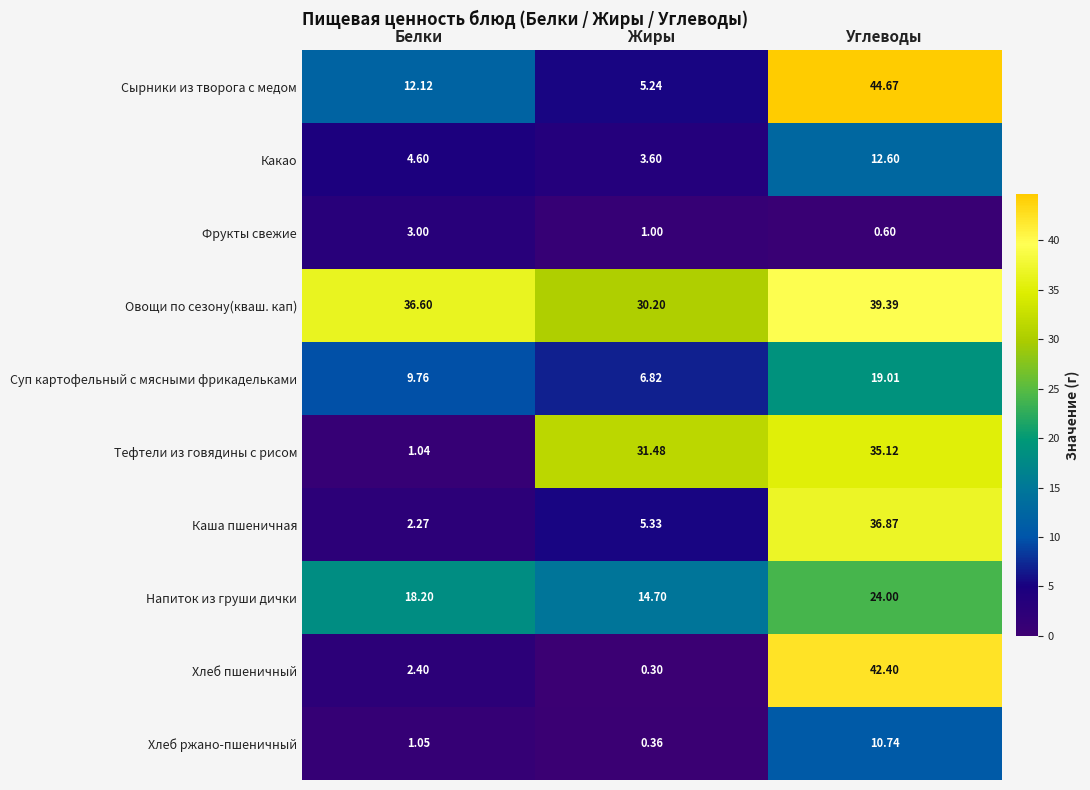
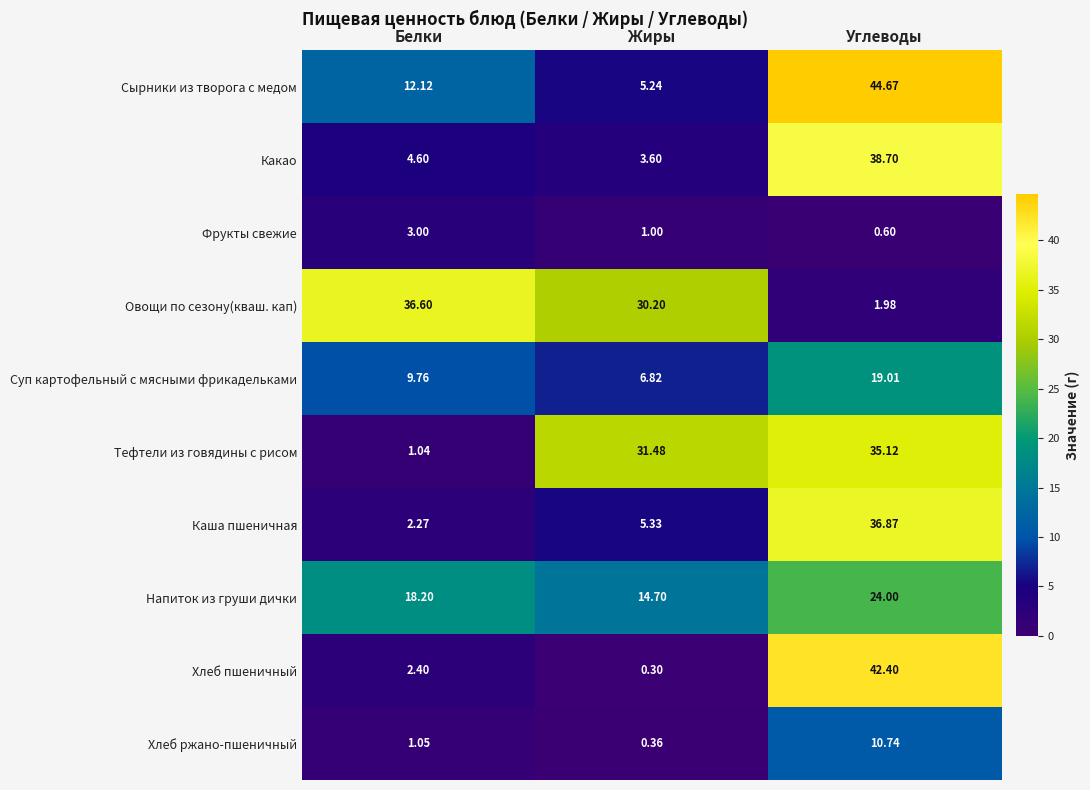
  {
    "Сырники из творога с медом": {
      "Белки": 12.12,
      "Жиры": 5.24,
      "Углеводы": 44.67
    },
    "Какао": {
      "Белки": 4.60,
      "Жиры": 3.60,
-     "Углеводы": 12.60
+     "Углеводы": 38.70
    },
    "Фрукты свежие": {
      "Белки": 3.00,
      "Жиры": 1.00,
      "Углеводы": 0.60
    },
    "Овощи по сезону(кваш. кап)": {
      "Белки": 36.60,
      "Жиры": 30.20,
-     "Углеводы": 39.39
+     "Углеводы": 1.98
    },
    "Суп картофельный с мясными фрикадельками": {
      "Белки": 9.76,
      "Жиры": 6.82,
      "Углеводы": 19.01
    },
    "Тефтели из говядины с рисом": {
      "Белки": 1.04,
      "Жиры": 31.48,
      "Углеводы": 35.12
    },
    "Каша пшеничная": {
      "Белки": 2.27,
      "Жиры": 5.33,
      "Углеводы": 36.87
    },
    "Напиток из груши дички": {
      "Белки": 18.20,
      "Жиры": 14.70,
      "Углеводы": 24.00
    },
    "Хлеб пшеничный": {
      "Белки": 2.40,
      "Жиры": 0.30,
      "Углеводы": 42.40
    },
    "Хлеб ржано-пшеничный": {
      "Белки": 1.05,
      "Жиры": 0.36,
      "Углеводы": 10.74
    }
  }
